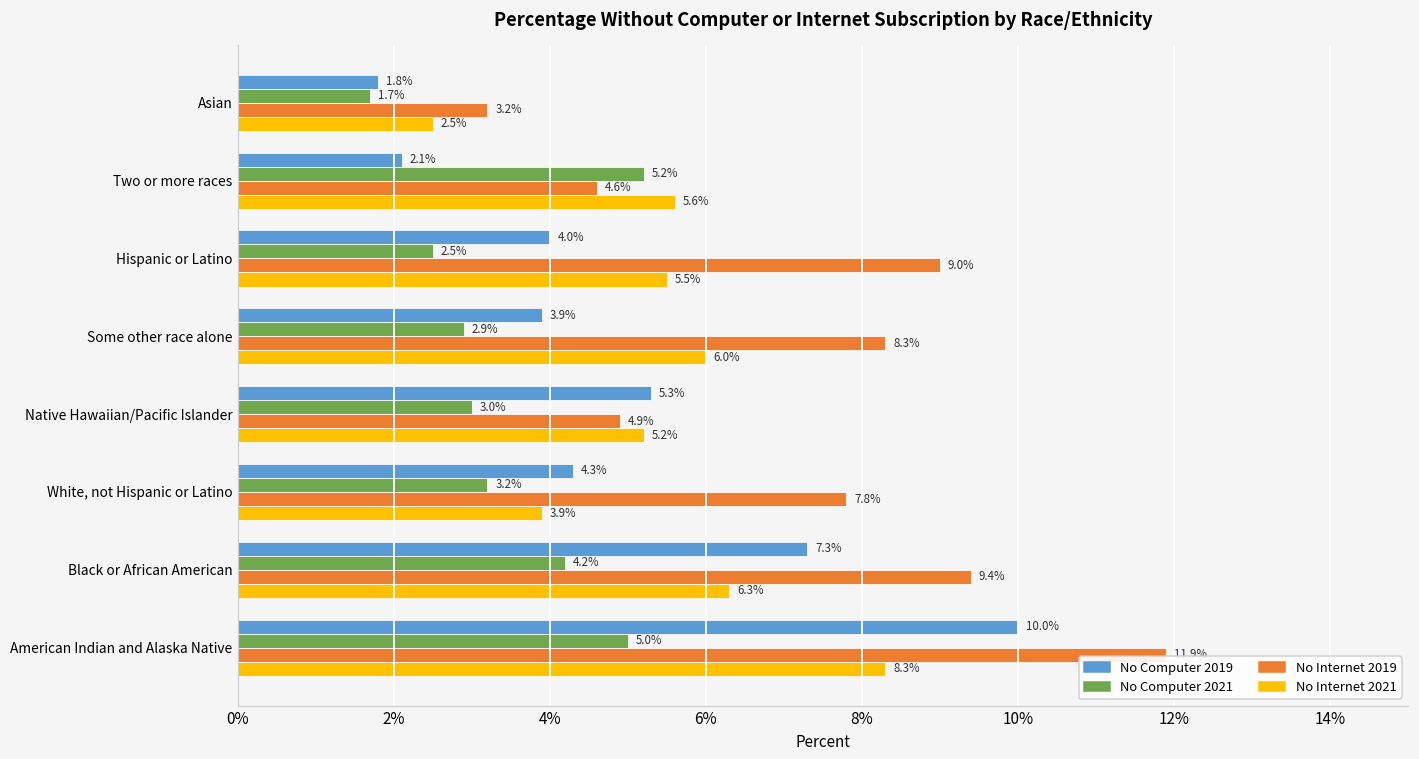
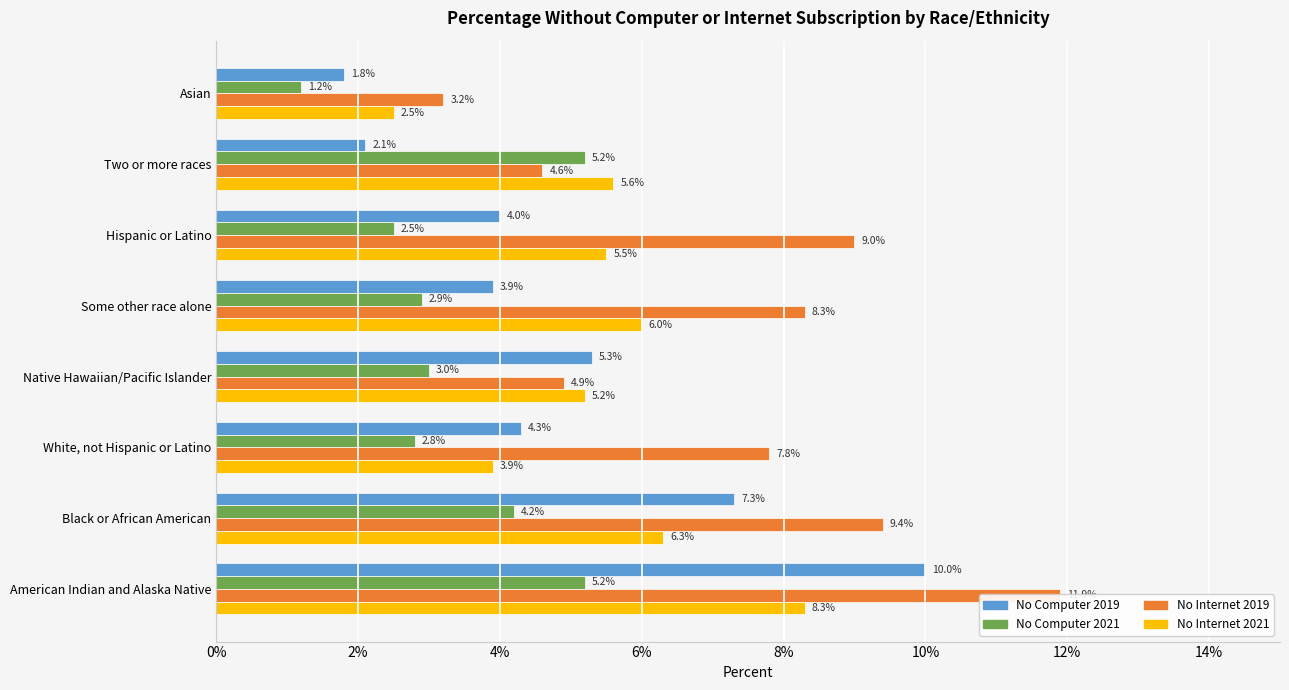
  {
    "No Computer 2019": {
      "Asian": "1.8%",
      "Two or more races": "2.1%",
      "Hispanic or Latino": "4.0%",
      "Some other race alone": "3.9%",
      "Native Hawaiian/Pacific Islander": "5.3%",
      "White, not Hispanic or Latino": "4.3%",
      "Black or African American": "7.3%",
      "American Indian and Alaska Native": "10.0%"
    },
    "No Computer 2021": {
-     "Asian": "1.7%",
+     "Asian": "1.2%",
      "Two or more races": "5.2%",
      "Hispanic or Latino": "2.5%",
      "Some other race alone": "2.9%",
      "Native Hawaiian/Pacific Islander": "3.0%",
-     "White, not Hispanic or Latino": "3.2%",
+     "White, not Hispanic or Latino": "2.8%",
      "Black or African American": "4.2%",
-     "American Indian and Alaska Native": "5.0%"
+     "American Indian and Alaska Native": "5.2%"
    },
    "No Internet 2019": {
      "Asian": "3.2%",
      "Two or more races": "4.6%",
      "Hispanic or Latino": "9.0%",
      "Some other race alone": "8.3%",
      "Native Hawaiian/Pacific Islander": "4.9%",
      "White, not Hispanic or Latino": "7.8%",
      "Black or African American": "9.4%"
    },
    "No Internet 2021": {
      "Asian": "2.5%",
      "Two or more races": "5.6%",
      "Hispanic or Latino": "5.5%",
      "Some other race alone": "6.0%",
      "Native Hawaiian/Pacific Islander": "5.2%",
      "White, not Hispanic or Latino": "3.9%",
      "Black or African American": "6.3%",
      "American Indian and Alaska Native": "8.3%"
    }
  }
